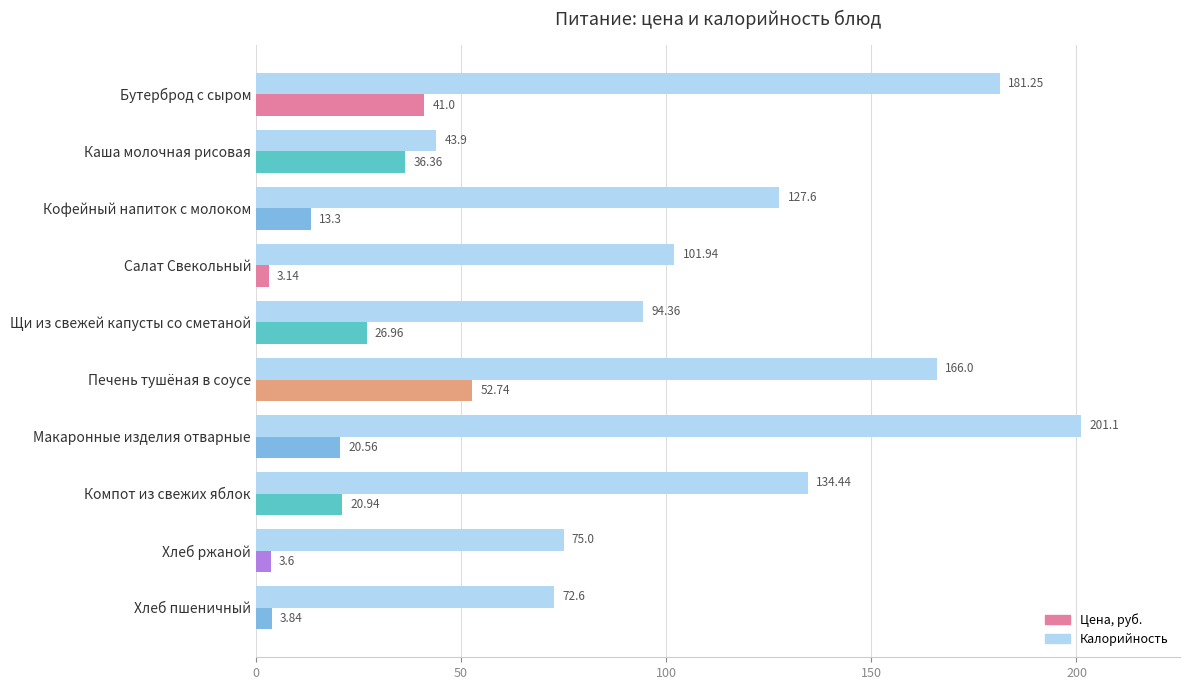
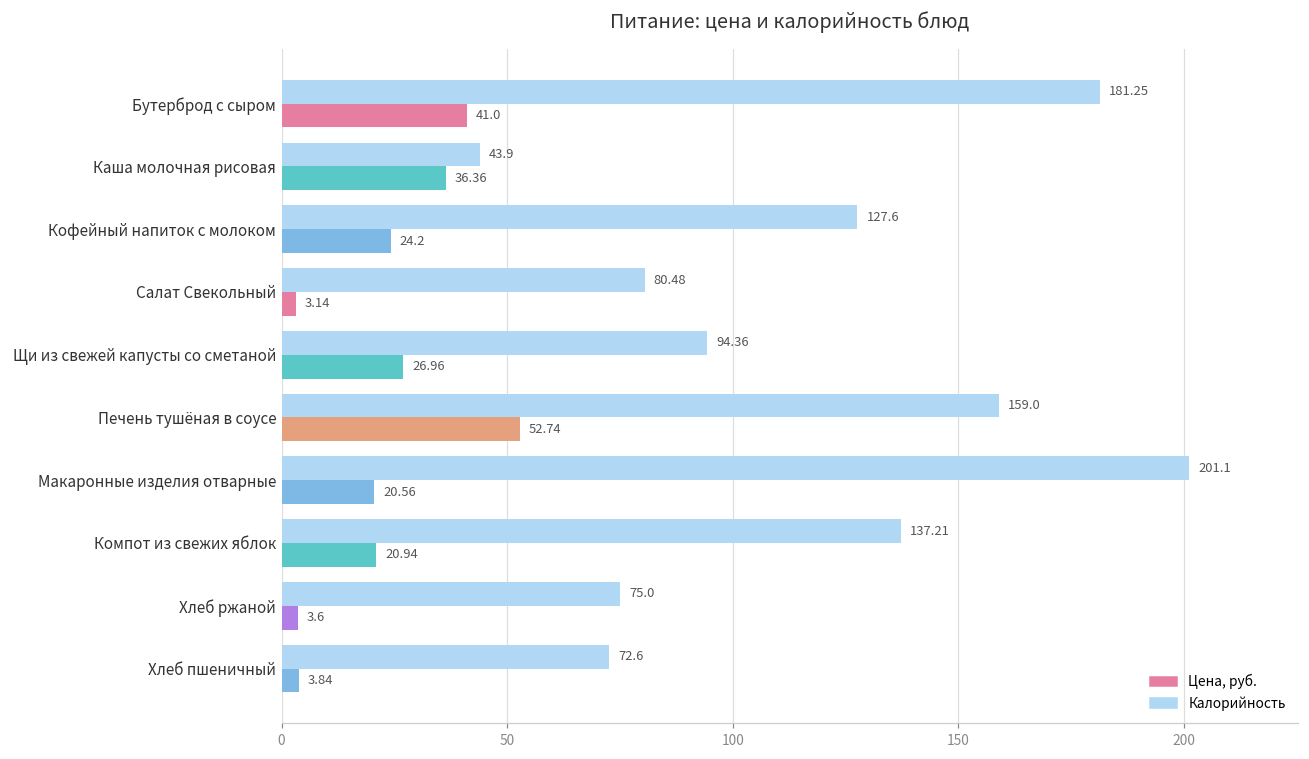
  {
    "Цена, руб.": {
      "Бутерброд с сыром": 41.0,
      "Каша молочная рисовая": 36.36,
-     "Кофейный напиток с молоком": 13.3,
+     "Кофейный напиток с молоком": 24.2,
      "Салат Свекольный": 3.14,
      "Щи из свежей капусты со сметаной": 26.96,
      "Печень тушёная в соусе": 52.74,
      "Макаронные изделия отварные": 20.56,
      "Компот из свежих яблок": 20.94,
      "Хлеб ржаной": 3.6,
      "Хлеб пшеничный": 3.84
    },
    "Калорийность": {
      "Бутерброд с сыром": 181.25,
      "Каша молочная рисовая": 43.9,
      "Кофейный напиток с молоком": 127.6,
-     "Салат Свекольный": 101.94,
+     "Салат Свекольный": 80.48,
      "Щи из свежей капусты со сметаной": 94.36,
-     "Печень тушёная в соусе": 166.0,
+     "Печень тушёная в соусе": 159.0,
      "Макаронные изделия отварные": 201.1,
-     "Компот из свежих яблок": 134.44,
+     "Компот из свежих яблок": 137.21,
      "Хлеб ржаной": 75.0,
      "Хлеб пшеничный": 72.6
    }
  }
